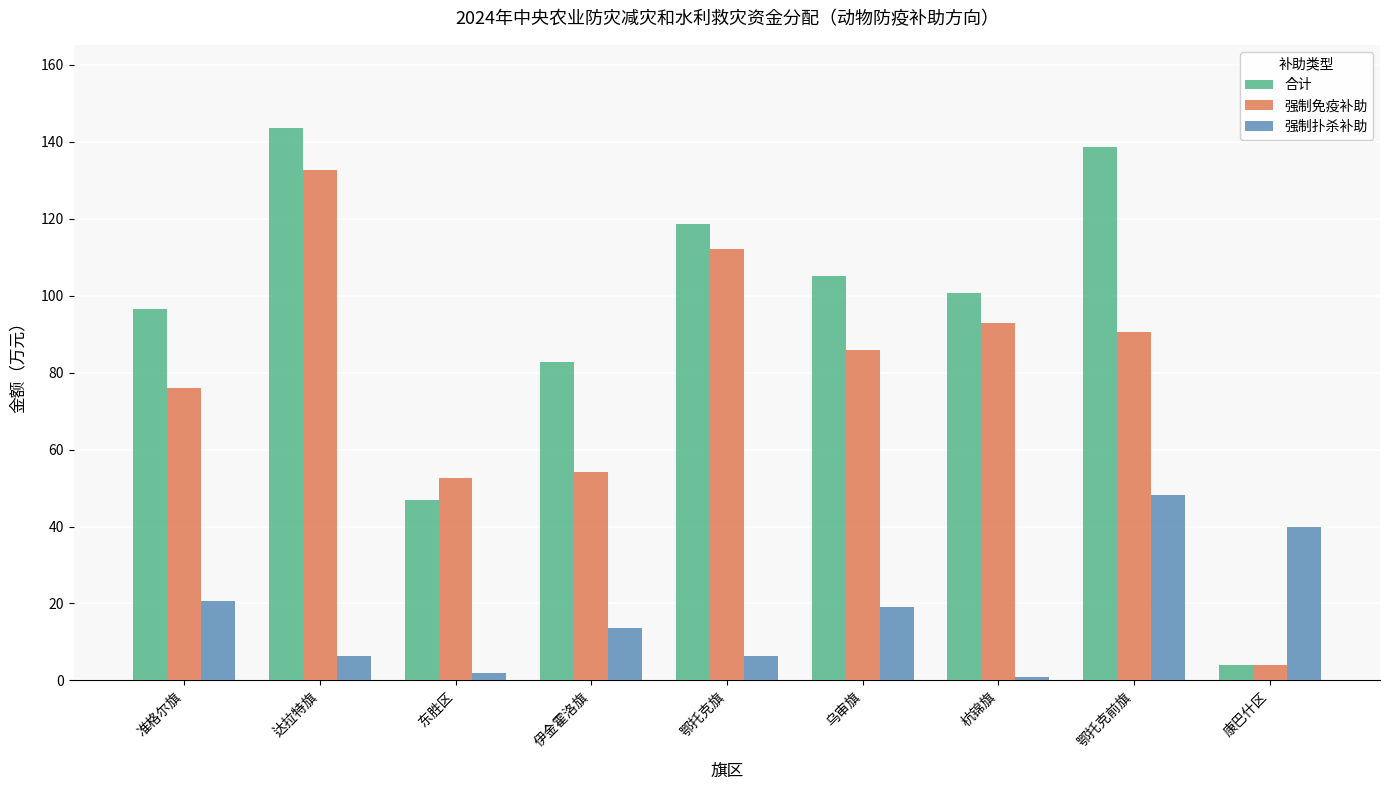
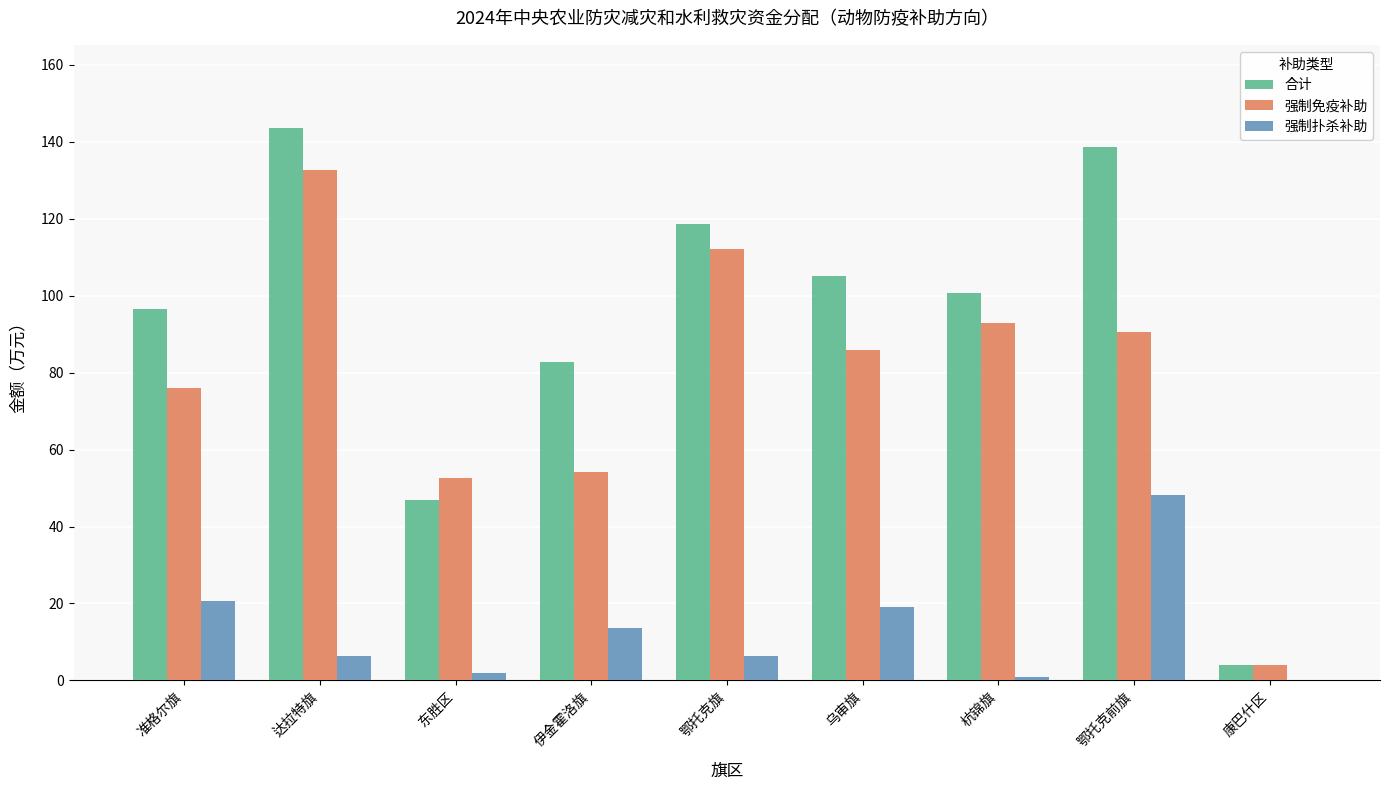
  {
    "合计": {
      "准格尔旗": 97,
      "达拉特旗": 144,
      "东胜区": 47,
      "伊金霍洛旗": 83,
      "鄂托克旗": 119,
      "乌审旗": 105,
      "杭锦旗": 101,
      "鄂托克前旗": 139,
      "康巴什区": 4
    },
    "强制免疫补助": {
      "准格尔旗": 76,
      "达拉特旗": 133,
      "东胜区": 53,
      "伊金霍洛旗": 54,
      "鄂托克旗": 112,
      "乌审旗": 86,
      "杭锦旗": 93,
      "鄂托克前旗": 91,
      "康巴什区": 4
    },
    "强制扑杀补助": {
      "准格尔旗": 21,
      "达拉特旗": 6,
      "东胜区": 2,
      "伊金霍洛旗": 14,
      "鄂托克旗": 6,
      "乌审旗": 19,
      "杭锦旗": 1,
      "鄂托克前旗": 48,
-     "康巴什区": 40
+     "康巴什区": 0
    }
  }
